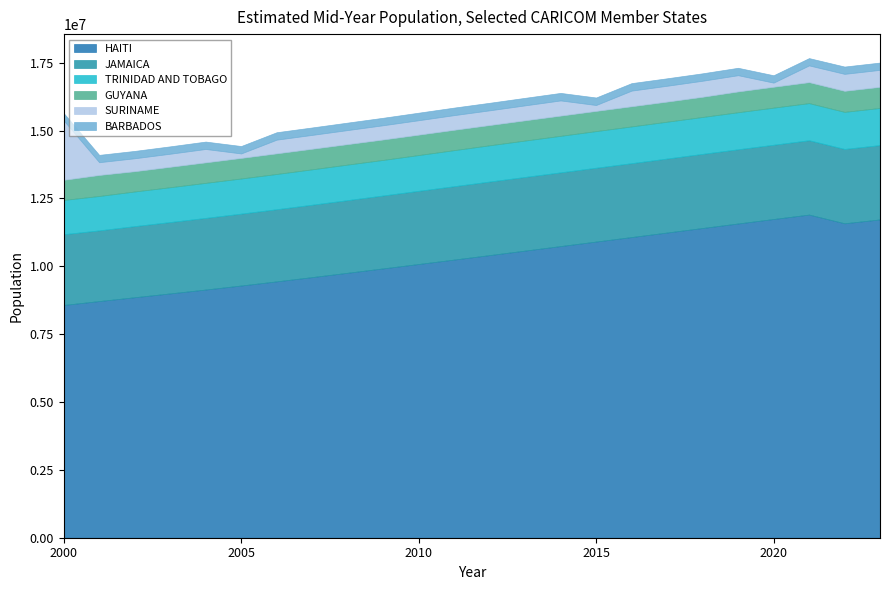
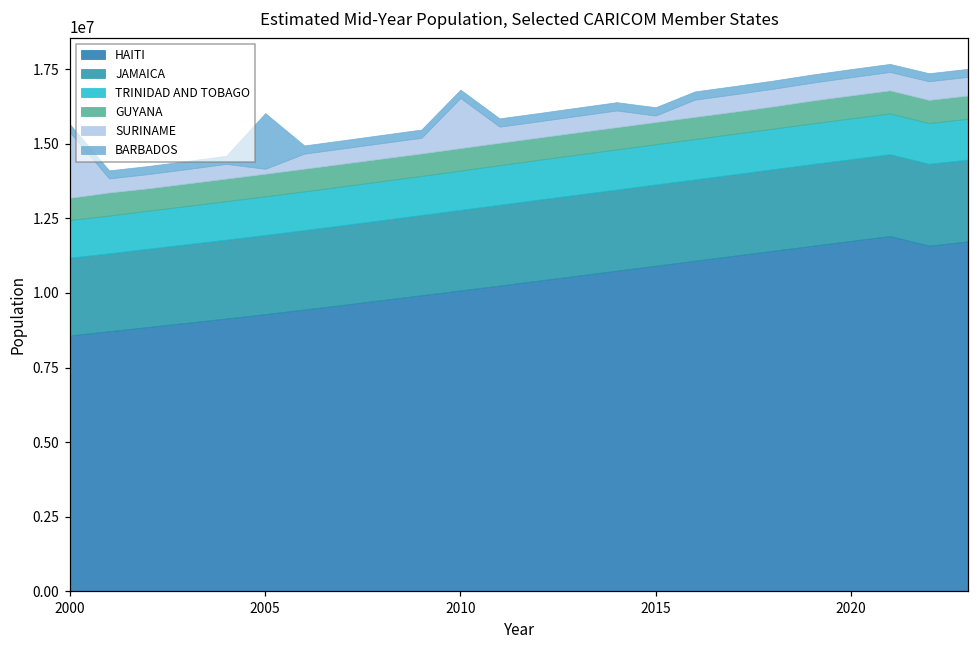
  {
    "SURINAME": {
      "2000": 2200000,
      "2005": 200000,
-     "2010": 500000,
+     "2010": 1700000,
      "2015": 200000,
-     "2020": 200000
+     "2020": 600000
    },
    "BARBADOS": {
      "2000": 300000,
-     "2005": 300000,
+     "2005": 1900000,
      "2010": 300000,
      "2015": 300000,
      "2020": 300000
    }
  }
